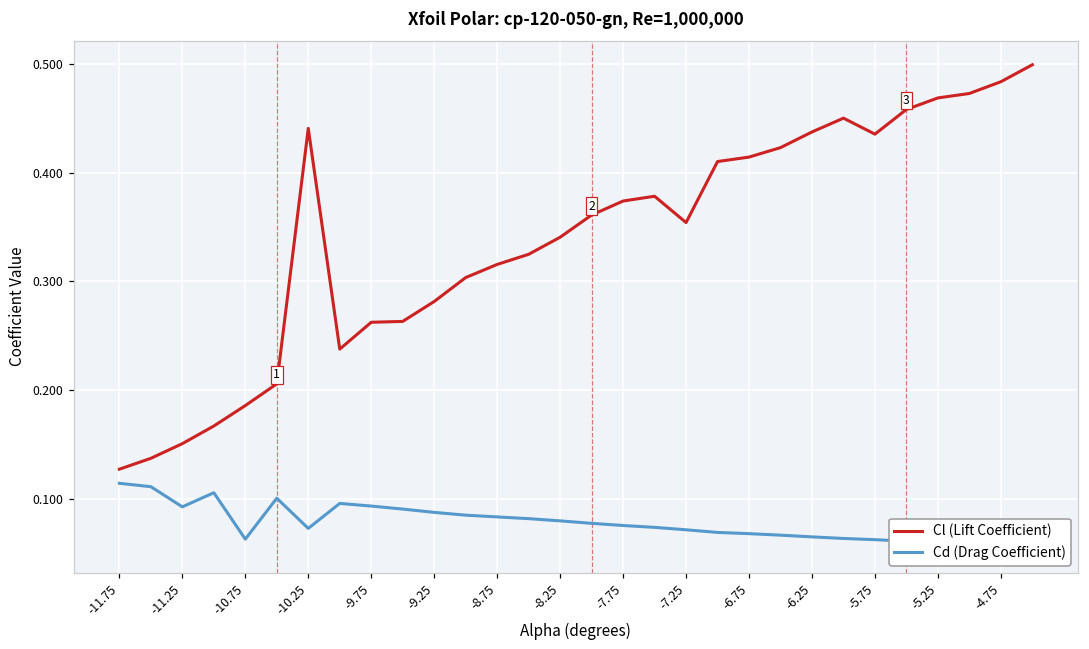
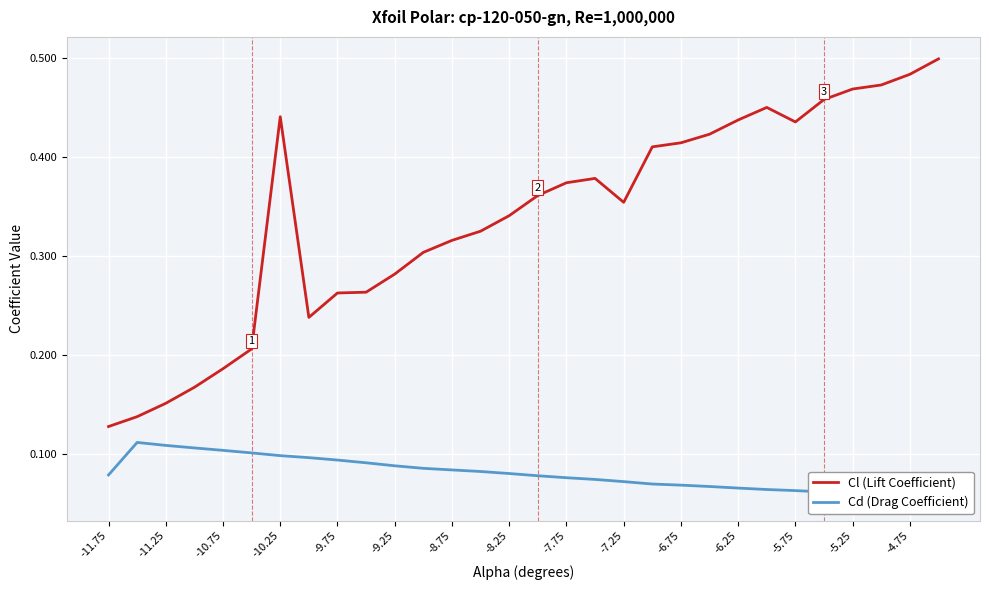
  {
    "Cl (Lift Coefficient)": {
      "-11.75": 0.13,
      "-11.25": 0.15,
      "-10.75": 0.19,
      "-10.25": 0.44,
      "-9.75": 0.26,
      "-9.25": 0.28,
      "-8.75": 0.32,
      "-8.25": 0.34,
      "-7.75": 0.37,
      "-7.25": 0.35,
      "-6.75": 0.41,
      "-6.25": 0.44,
      "-5.75": 0.44,
      "-5.25": 0.47,
      "-4.75": 0.48
    },
    "Cd (Drag Coefficient)": {
-     "-11.75": 0.11,
-     "-11.25": 0.09,
-     "-10.75": 0.06,
-     "-10.25": 0.07,
+     "-11.75": 0.08,
+     "-11.25": 0.11,
+     "-10.75": 0.10,
+     "-10.25": 0.10,
      "-9.75": 0.09,
      "-9.25": 0.09,
      "-8.75": 0.08,
      "-8.25": 0.08,
      "-7.75": 0.08,
      "-7.25": 0.07,
      "-6.75": 0.07,
      "-6.25": 0.07,
      "-5.75": 0.06
    }
  }
